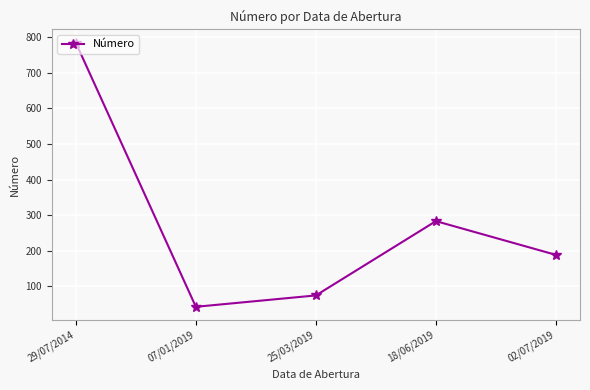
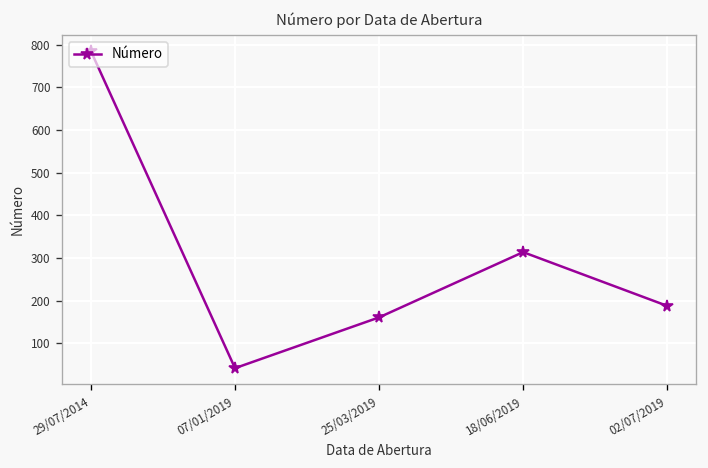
  {
    "07/01/2019": 40,
-   "25/03/2019": 70,
-   "18/06/2019": 280,
+   "25/03/2019": 160,
+   "18/06/2019": 310,
    "02/07/2019": 190
  }
